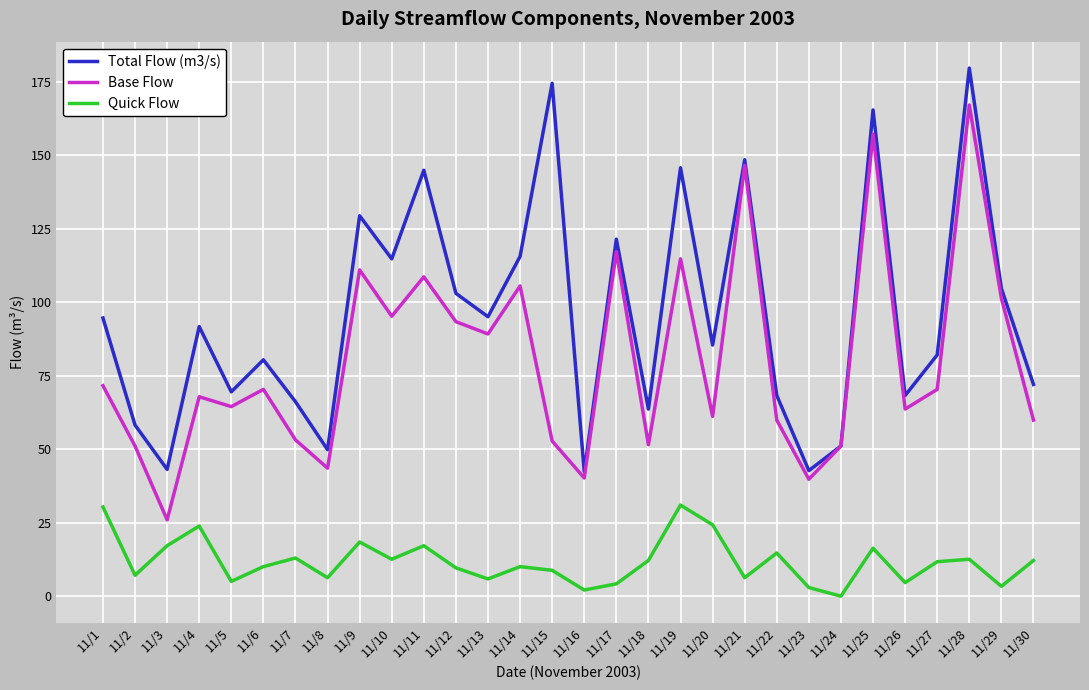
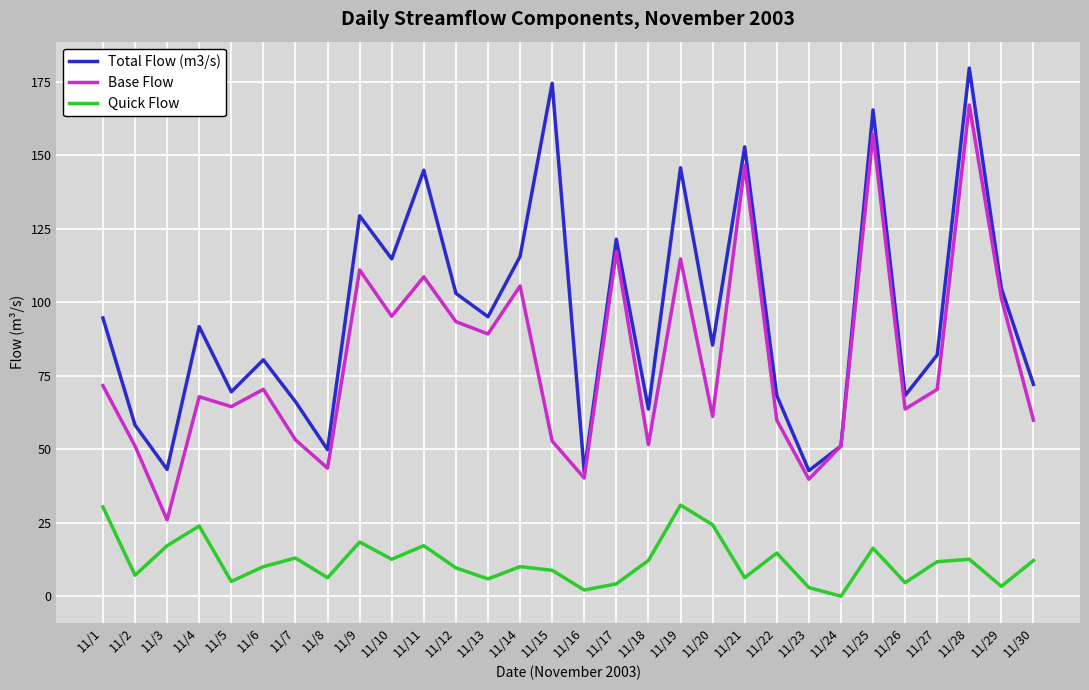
  {
    "Total Flow (m3/s)": {
      "11/1": 95,
      "11/2": 58,
      "11/3": 43,
      "11/4": 92,
      "11/5": 69,
      "11/6": 80,
      "11/7": 66,
      "11/8": 50,
      "11/9": 129,
      "11/10": 115,
      "11/11": 145,
      "11/12": 103,
      "11/13": 95,
      "11/14": 116,
      "11/15": 174,
      "11/16": 42,
      "11/17": 121,
      "11/18": 64,
      "11/19": 146,
      "11/20": 85,
-     "11/21": 148,
+     "11/21": 153,
      "11/22": 68,
      "11/23": 43,
      "11/25": 165,
      "11/26": 68,
      "11/27": 82,
      "11/28": 180,
      "11/29": 105,
      "11/30": 72
    },
    "Base Flow": {
      "11/1": 72,
      "11/2": 51,
      "11/3": 26,
      "11/4": 68,
      "11/5": 64,
      "11/6": 70,
      "11/7": 53,
      "11/8": 44,
      "11/9": 111,
      "11/10": 95,
      "11/11": 109,
      "11/12": 93,
      "11/13": 89,
      "11/14": 105,
      "11/15": 53,
      "11/16": 40,
      "11/17": 117,
      "11/18": 51,
      "11/19": 115,
      "11/20": 61,
      "11/21": 147,
      "11/22": 60,
      "11/23": 40,
      "11/25": 157,
      "11/26": 64,
      "11/27": 70,
      "11/28": 167,
      "11/29": 101,
      "11/30": 60
    },
    "Quick Flow": {
      "11/1": 30,
      "11/2": 7,
      "11/3": 17,
      "11/4": 24,
      "11/5": 5,
      "11/6": 10,
      "11/7": 13,
      "11/8": 6,
      "11/9": 18,
      "11/10": 13,
      "11/11": 17,
      "11/12": 10,
      "11/13": 6,
      "11/14": 10,
      "11/15": 9,
      "11/16": 2,
      "11/17": 4,
      "11/18": 12,
      "11/19": 31,
      "11/20": 24,
      "11/21": 6,
      "11/22": 15,
      "11/23": 3,
      "11/24": 0,
      "11/25": 16,
      "11/26": 5,
      "11/27": 12,
      "11/28": 13,
      "11/29": 3,
      "11/30": 12
    }
  }
